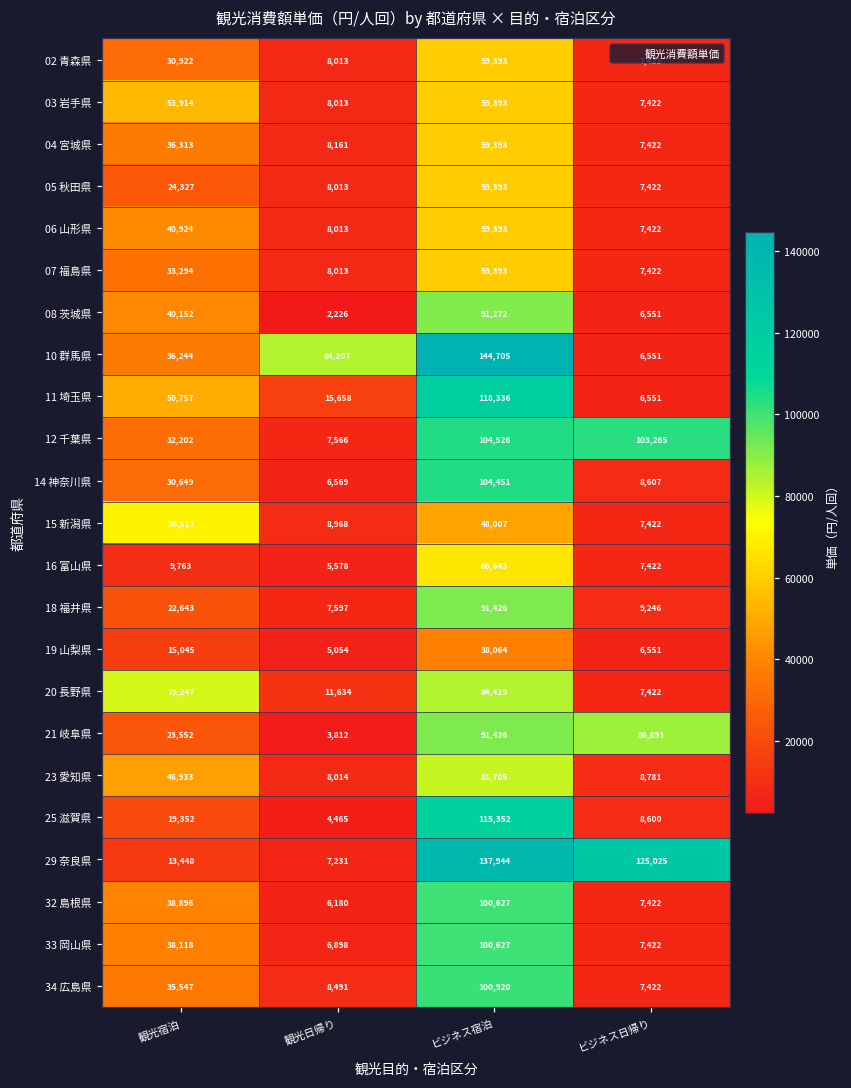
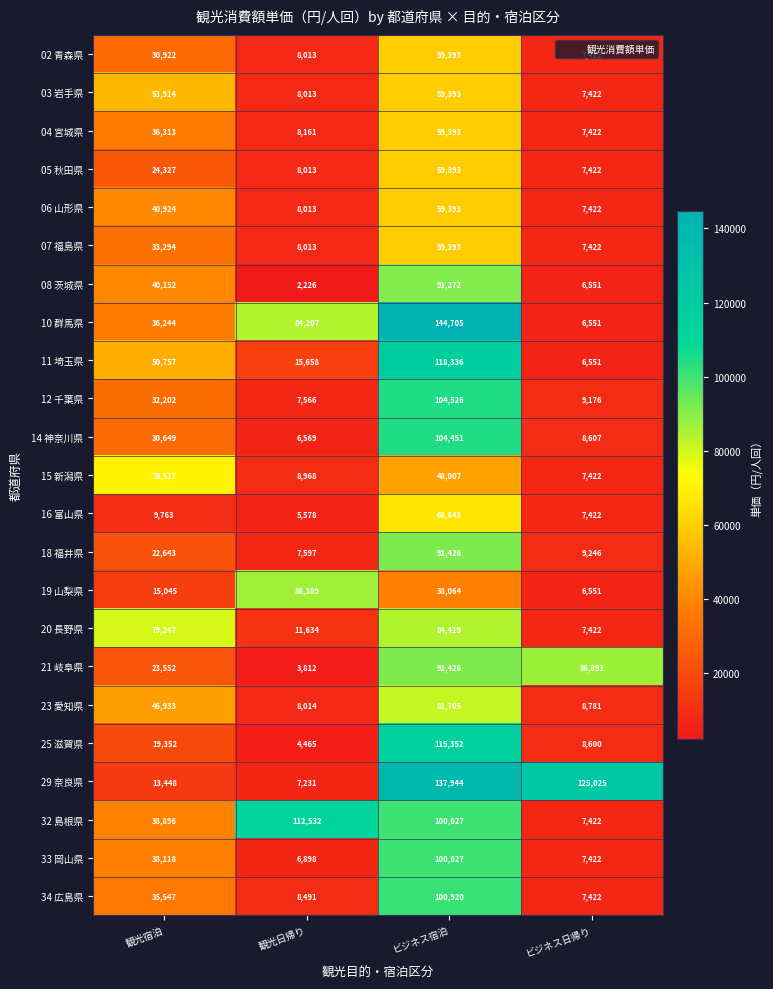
  {
    "02 青森県": {
      "観光宿泊": "30,922",
      "観光日帰り": "8,013",
      "ビジネス宿泊": "59,393"
    },
    "03 岩手県": {
      "観光宿泊": "53,914",
      "観光日帰り": "8,013",
      "ビジネス宿泊": "59,393",
      "ビジネス日帰り": "7,422"
    },
    "04 宮城県": {
      "観光宿泊": "36,313",
      "観光日帰り": "8,161",
      "ビジネス宿泊": "59,393",
      "ビジネス日帰り": "7,422"
    },
    "05 秋田県": {
      "観光宿泊": "24,327",
      "観光日帰り": "8,013",
      "ビジネス宿泊": "59,393",
      "ビジネス日帰り": "7,422"
    },
    "06 山形県": {
      "観光宿泊": "40,924",
      "観光日帰り": "8,013",
      "ビジネス宿泊": "59,393",
      "ビジネス日帰り": "7,422"
    },
    "07 福島県": {
      "観光宿泊": "33,294",
      "観光日帰り": "8,013",
      "ビジネス宿泊": "59,393",
      "ビジネス日帰り": "7,422"
    },
    "08 茨城県": {
      "観光宿泊": "40,152",
      "観光日帰り": "2,226",
      "ビジネス宿泊": "91,272",
      "ビジネス日帰り": "6,551"
    },
    "10 群馬県": {
      "観光宿泊": "36,244",
      "観光日帰り": "84,207",
      "ビジネス宿泊": "144,705",
      "ビジネス日帰り": "6,551"
    },
    "11 埼玉県": {
      "観光宿泊": "50,757",
      "観光日帰り": "15,658",
      "ビジネス宿泊": "118,336",
      "ビジネス日帰り": "6,551"
    },
    "12 千葉県": {
      "観光宿泊": "32,202",
      "観光日帰り": "7,566",
      "ビジネス宿泊": "104,526",
-     "ビジネス日帰り": "103,265"
+     "ビジネス日帰り": "9,176"
    },
    "14 神奈川県": {
      "観光宿泊": "30,649",
      "観光日帰り": "6,569",
      "ビジネス宿泊": "104,451",
      "ビジネス日帰り": "8,607"
    },
    "15 新潟県": {
      "観光宿泊": "70,517",
      "観光日帰り": "8,968",
      "ビジネス宿泊": "48,007",
      "ビジネス日帰り": "7,422"
    },
    "16 富山県": {
      "観光宿泊": "9,763",
      "観光日帰り": "5,578",
      "ビジネス宿泊": "66,643",
      "ビジネス日帰り": "7,422"
    },
    "18 福井県": {
      "観光宿泊": "22,643",
      "観光日帰り": "7,597",
      "ビジネス宿泊": "91,426",
      "ビジネス日帰り": "9,246"
    },
    "19 山梨県": {
      "観光宿泊": "15,045",
-     "観光日帰り": "5,054",
+     "観光日帰り": "86,389",
      "ビジネス宿泊": "38,064",
      "ビジネス日帰り": "6,551"
    },
    "20 長野県": {
      "観光宿泊": "79,247",
      "観光日帰り": "11,634",
      "ビジネス宿泊": "84,419",
      "ビジネス日帰り": "7,422"
    },
    "21 岐阜県": {
      "観光宿泊": "23,552",
      "観光日帰り": "3,812",
      "ビジネス宿泊": "91,426",
      "ビジネス日帰り": "86,891"
    },
    "23 愛知県": {
      "観光宿泊": "46,933",
      "観光日帰り": "8,014",
      "ビジネス宿泊": "81,705",
      "ビジネス日帰り": "8,781"
    },
    "25 滋賀県": {
      "観光宿泊": "19,352",
      "観光日帰り": "4,465",
      "ビジネス宿泊": "115,352",
      "ビジネス日帰り": "8,600"
    },
    "29 奈良県": {
      "観光宿泊": "13,448",
      "観光日帰り": "7,231",
      "ビジネス宿泊": "137,944",
      "ビジネス日帰り": "125,025"
    },
    "32 島根県": {
      "観光宿泊": "38,896",
-     "観光日帰り": "6,180",
+     "観光日帰り": "112,532",
      "ビジネス宿泊": "100,627",
      "ビジネス日帰り": "7,422"
    },
    "33 岡山県": {
      "観光宿泊": "38,118",
      "観光日帰り": "6,898",
      "ビジネス宿泊": "100,627",
      "ビジネス日帰り": "7,422"
    },
    "34 広島県": {
      "観光宿泊": "35,547",
      "観光日帰り": "8,491",
      "ビジネス宿泊": "100,920",
      "ビジネス日帰り": "7,422"
    }
  }
